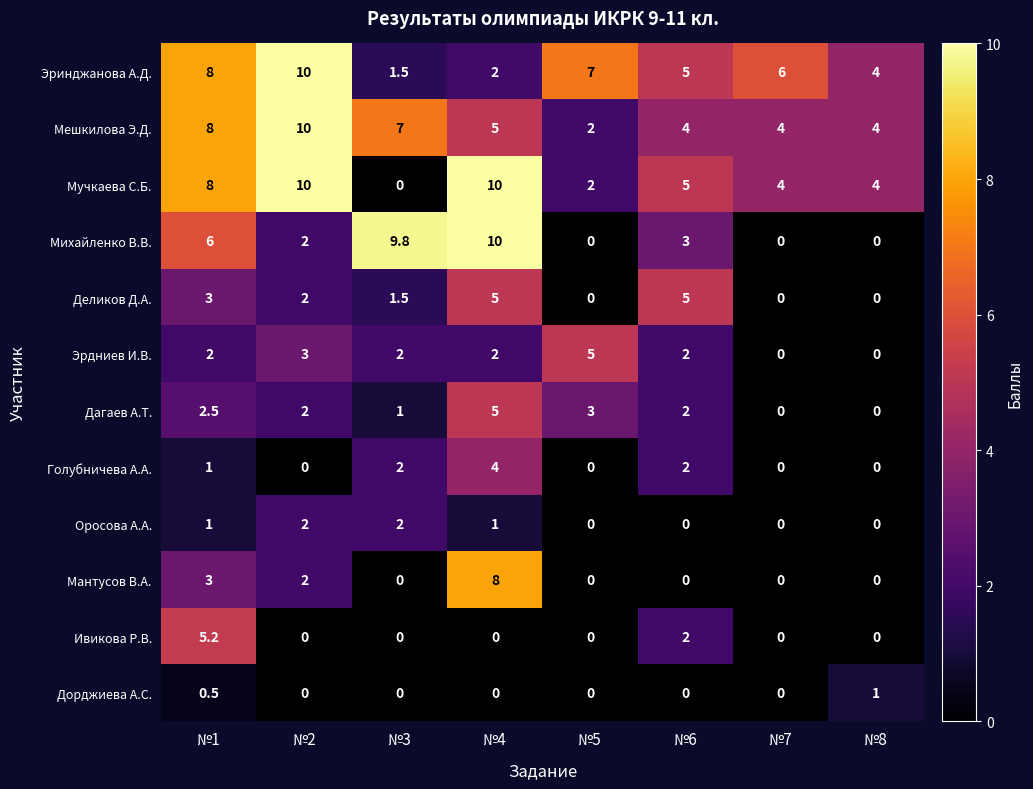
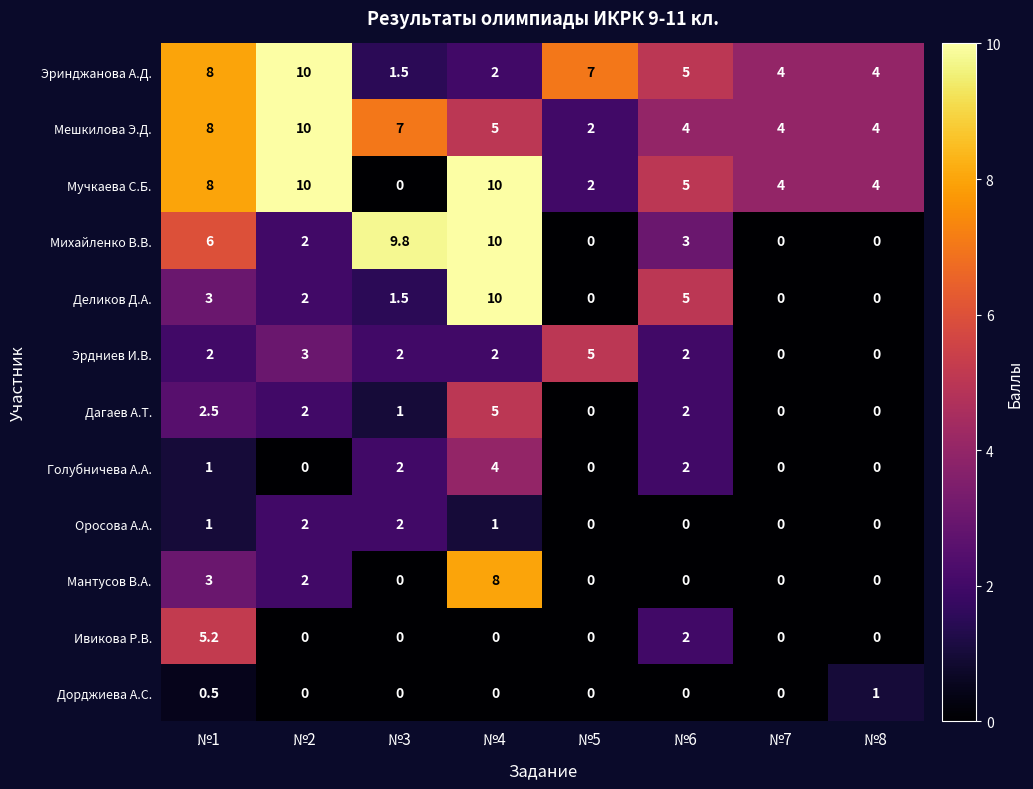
  {
    "Эринджанова А.Д.": {
      "№1": 8,
      "№2": 10,
      "№3": 1.5,
      "№4": 2,
      "№5": 7,
      "№6": 5,
-     "№7": 6,
+     "№7": 4,
      "№8": 4
    },
    "Мешкилова Э.Д.": {
      "№1": 8,
      "№2": 10,
      "№3": 7,
      "№4": 5,
      "№5": 2,
      "№6": 4,
      "№7": 4,
      "№8": 4
    },
    "Мучкаева С.Б.": {
      "№1": 8,
      "№2": 10,
      "№3": 0,
      "№4": 10,
      "№5": 2,
      "№6": 5,
      "№7": 4,
      "№8": 4
    },
    "Михайленко В.В.": {
      "№1": 6,
      "№2": 2,
      "№3": 9.8,
      "№4": 10,
      "№5": 0,
      "№6": 3,
      "№7": 0,
      "№8": 0
    },
    "Деликов Д.А.": {
      "№1": 3,
      "№2": 2,
      "№3": 1.5,
-     "№4": 5,
+     "№4": 10,
      "№5": 0,
      "№6": 5,
      "№7": 0,
      "№8": 0
    },
    "Эрдниев И.В.": {
      "№1": 2,
      "№2": 3,
      "№3": 2,
      "№4": 2,
      "№5": 5,
      "№6": 2,
      "№7": 0,
      "№8": 0
    },
    "Дагаев А.Т.": {
      "№1": 2.5,
      "№2": 2,
      "№3": 1,
      "№4": 5,
-     "№5": 3,
+     "№5": 0,
      "№6": 2,
      "№7": 0,
      "№8": 0
    },
    "Голубничева А.А.": {
      "№1": 1,
      "№2": 0,
      "№3": 2,
      "№4": 4,
      "№5": 0,
      "№6": 2,
      "№7": 0,
      "№8": 0
    },
    "Оросова А.А.": {
      "№1": 1,
      "№2": 2,
      "№3": 2,
      "№4": 1,
      "№5": 0,
      "№6": 0,
      "№7": 0,
      "№8": 0
    },
    "Мантусов В.А.": {
      "№1": 3,
      "№2": 2,
      "№3": 0,
      "№4": 8,
      "№5": 0,
      "№6": 0,
      "№7": 0,
      "№8": 0
    },
    "Ивикова Р.В.": {
      "№1": 5.2,
      "№2": 0,
      "№3": 0,
      "№4": 0,
      "№5": 0,
      "№6": 2,
      "№7": 0,
      "№8": 0
    },
    "Дорджиева А.С.": {
      "№1": 0.5,
      "№2": 0,
      "№3": 0,
      "№4": 0,
      "№5": 0,
      "№6": 0,
      "№7": 0,
      "№8": 1
    }
  }
